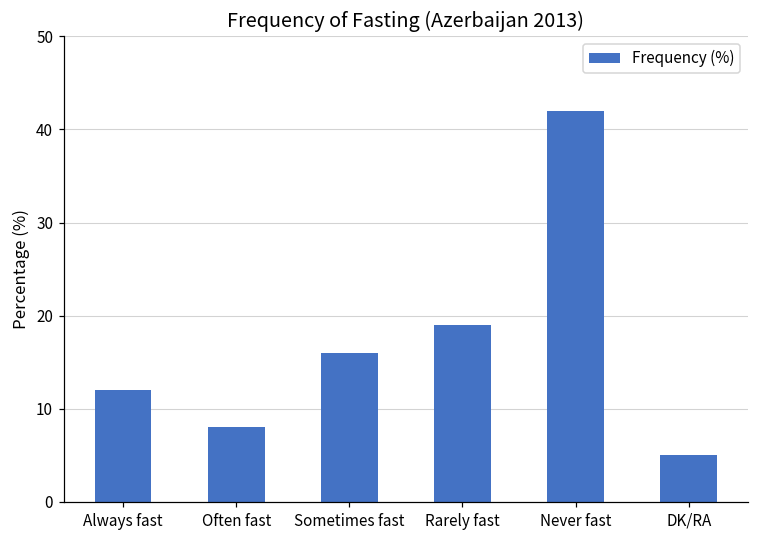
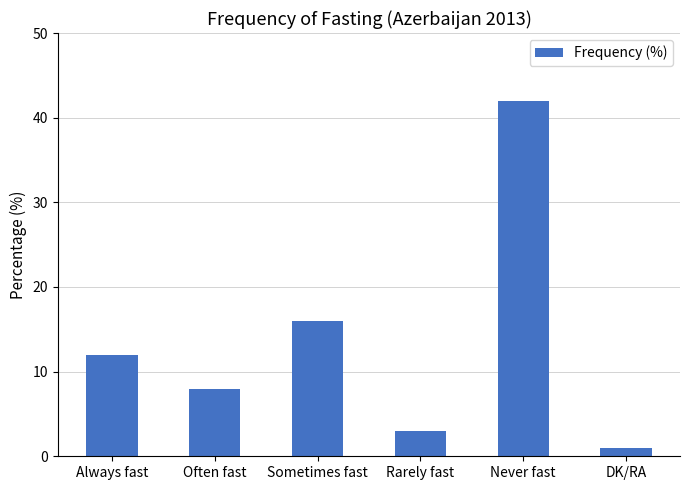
  {
    "Always fast": 12,
    "Often fast": 8,
    "Sometimes fast": 16,
-   "Rarely fast": 19,
+   "Rarely fast": 3,
    "Never fast": 42,
-   "DK/RA": 5
+   "DK/RA": 1
  }
